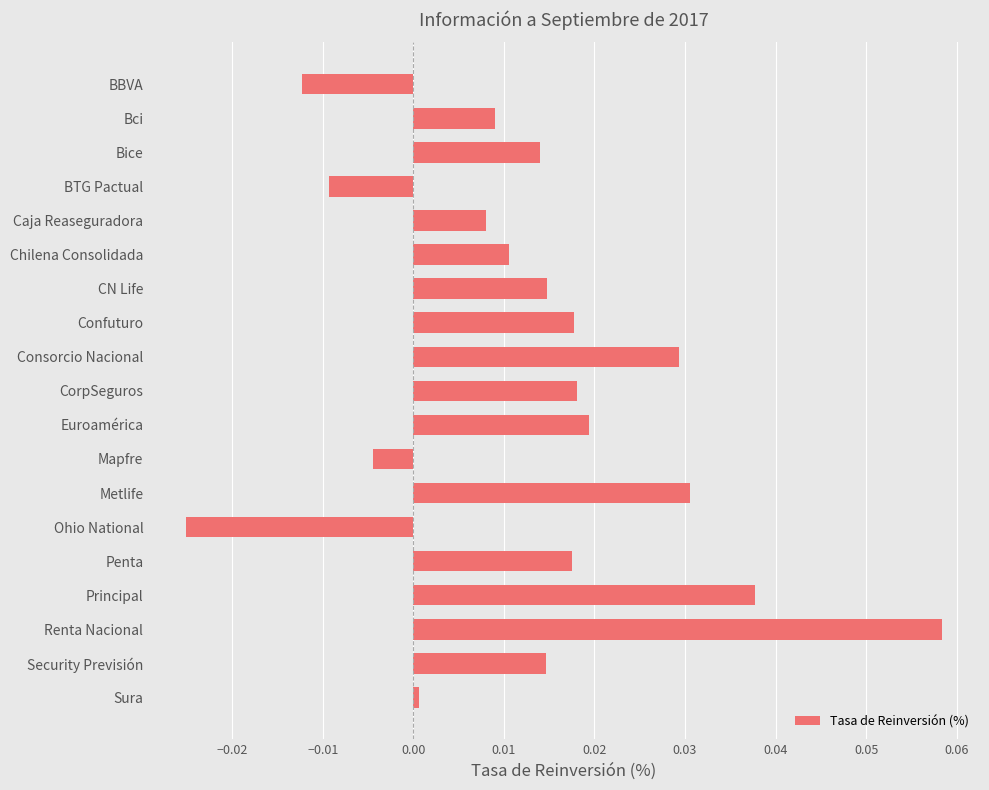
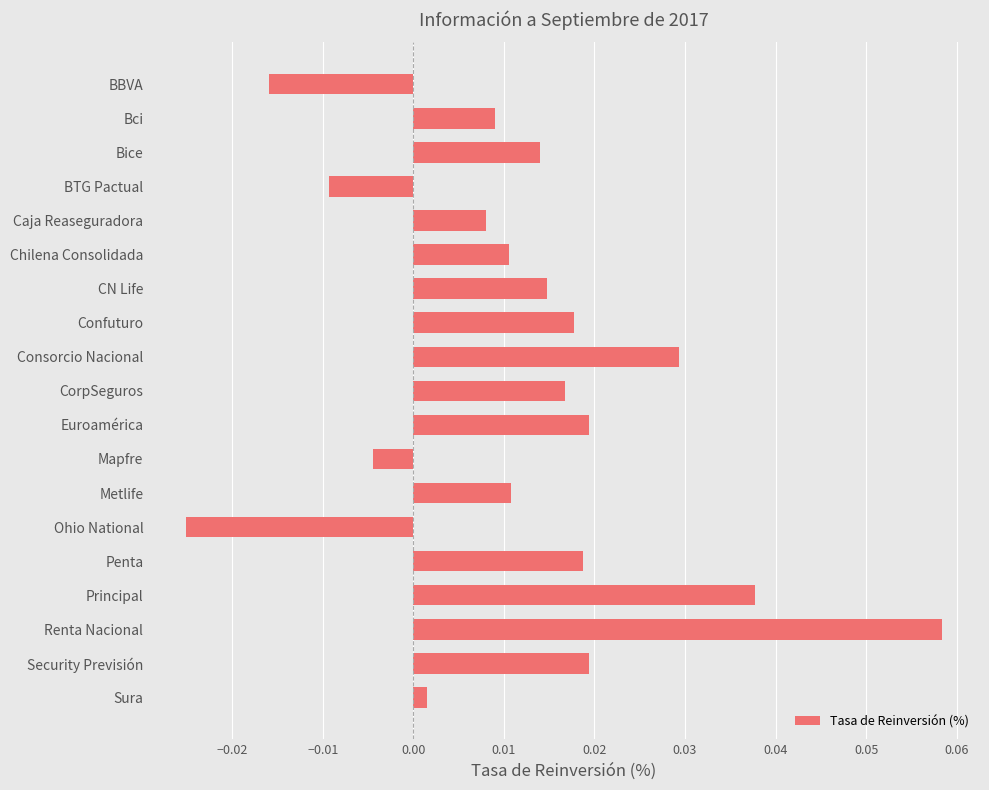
  {
-   "BBVA": -0.012,
+   "BBVA": -0.016,
    "Bci": 0.009,
    "Bice": 0.014,
    "BTG Pactual": -0.009,
    "Caja Reaseguradora": 0.008,
    "Chilena Consolidada": 0.011,
    "CN Life": 0.015,
    "Confuturo": 0.018,
    "Consorcio Nacional": 0.029,
-   "CorpSeguros": 0.018,
+   "CorpSeguros": 0.017,
    "Euroamérica": 0.019,
    "Mapfre": -0.004,
-   "Metlife": 0.031,
+   "Metlife": 0.011,
    "Ohio National": -0.025,
-   "Penta": 0.018,
+   "Penta": 0.019,
    "Principal": 0.038,
    "Renta Nacional": 0.058,
-   "Security Previsión": 0.015,
-   "Sura": 0.001
+   "Security Previsión": 0.019,
+   "Sura": 0.002
  }
